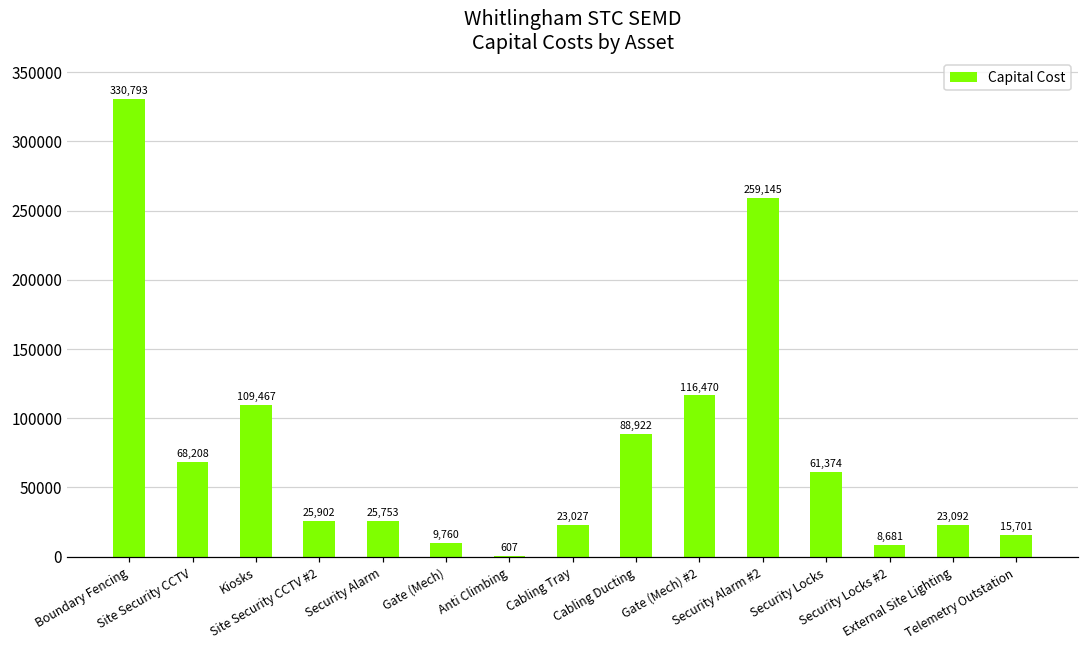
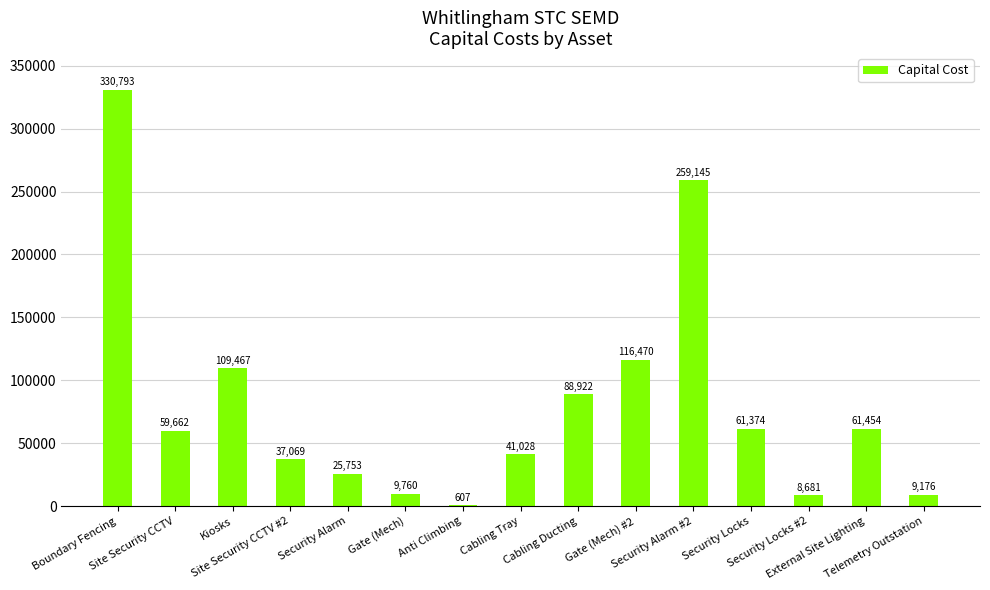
  {
    "Boundary Fencing": "330,793",
-   "Site Security CCTV": "68,208",
+   "Site Security CCTV": "59,662",
    "Kiosks": "109,467",
-   "Site Security CCTV #2": "25,902",
+   "Site Security CCTV #2": "37,069",
    "Security Alarm": "25,753",
    "Gate (Mech)": "9,760",
    "Anti Climbing": "607",
-   "Cabling Tray": "23,027",
+   "Cabling Tray": "41,028",
    "Cabling Ducting": "88,922",
    "Gate (Mech) #2": "116,470",
    "Security Alarm #2": "259,145",
    "Security Locks": "61,374",
    "Security Locks #2": "8,681",
-   "External Site Lighting": "23,092",
-   "Telemetry Outstation": "15,701"
+   "External Site Lighting": "61,454",
+   "Telemetry Outstation": "9,176"
  }
